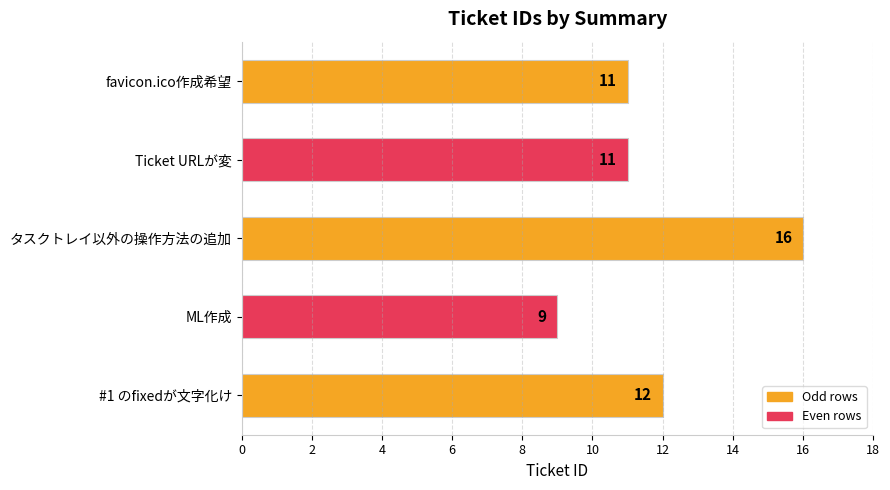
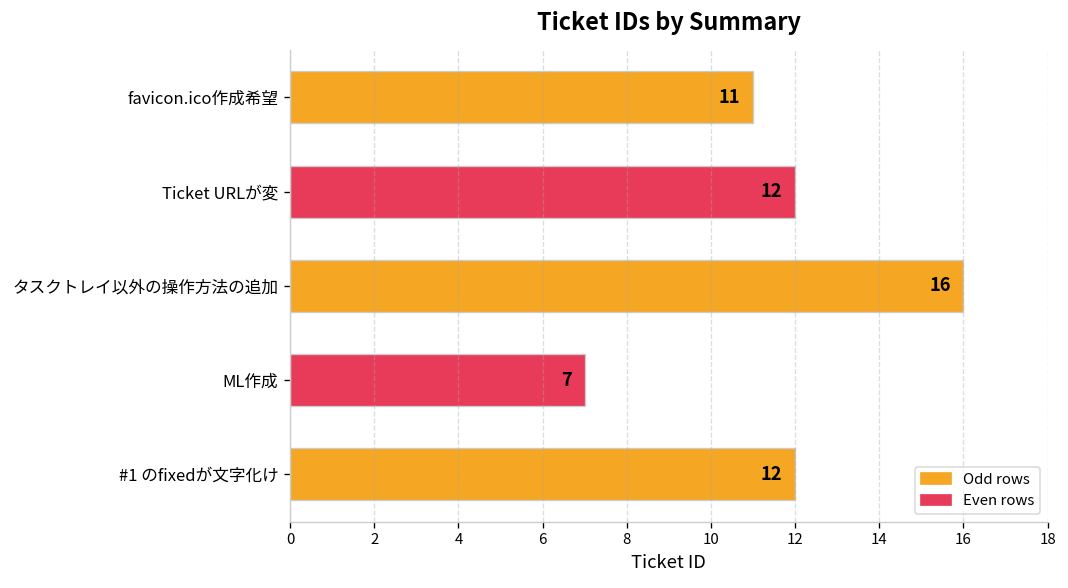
  {
    "favicon.ico作成希望": 11,
-   "Ticket URLが変": 11,
+   "Ticket URLが変": 12,
    "タスクトレイ以外の操作方法の追加": 16,
-   "ML作成": 9,
+   "ML作成": 7,
    "#1 のfixedが文字化け": 12
  }
